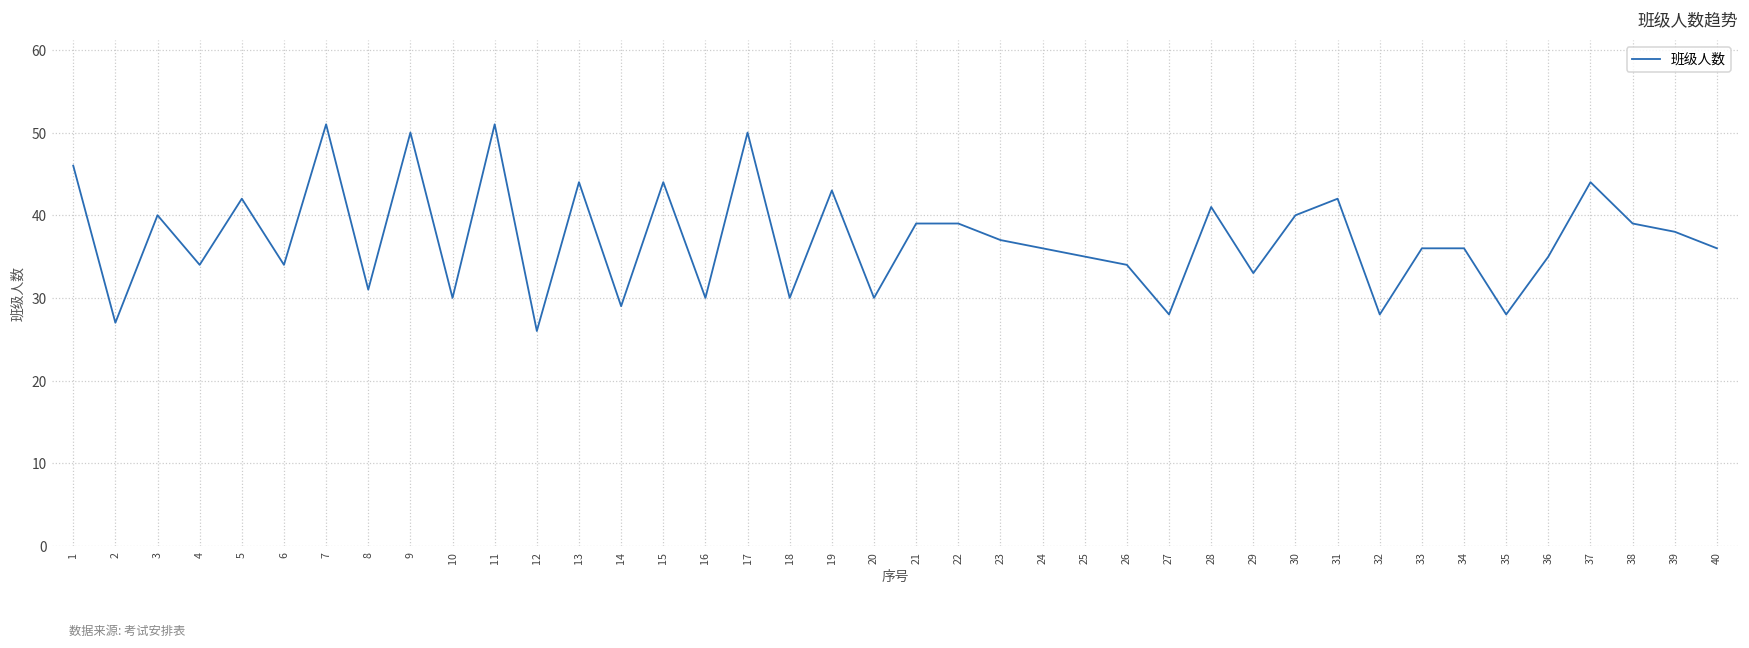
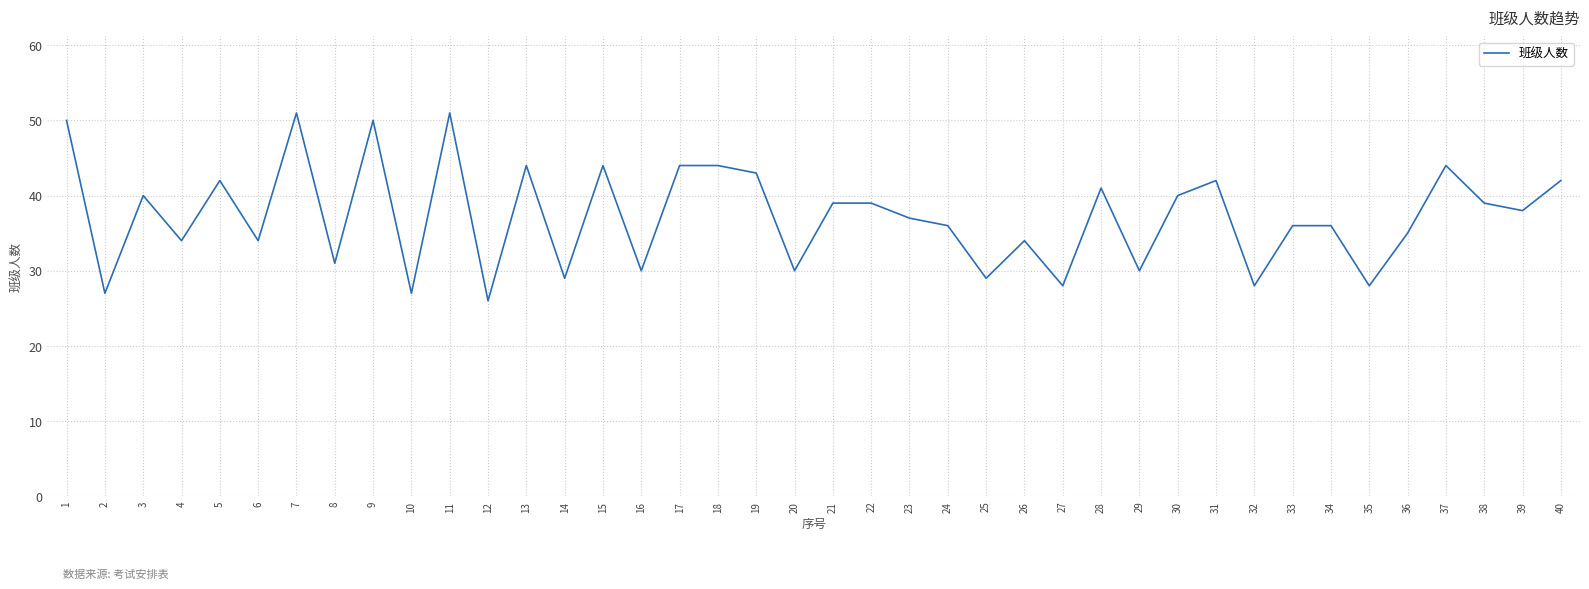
  {
-   "1": 46,
+   "1": 50,
    "2": 27,
    "3": 40,
    "4": 34,
    "5": 42,
    "6": 34,
    "7": 51,
    "8": 31,
    "9": 50,
-   "10": 30,
+   "10": 27,
    "11": 51,
    "12": 26,
    "13": 44,
    "14": 29,
    "15": 44,
    "16": 30,
-   "17": 50,
-   "18": 30,
+   "17": 44,
+   "18": 44,
    "19": 43,
    "20": 30,
    "21": 39,
    "22": 39,
    "23": 37,
    "24": 36,
-   "25": 35,
+   "25": 29,
    "26": 34,
    "27": 28,
    "28": 41,
-   "29": 33,
+   "29": 30,
    "30": 40,
    "31": 42,
    "32": 28,
    "33": 36,
    "34": 36,
    "35": 28,
    "36": 35,
    "37": 44,
    "38": 39,
    "39": 38,
-   "40": 36
+   "40": 42
  }
